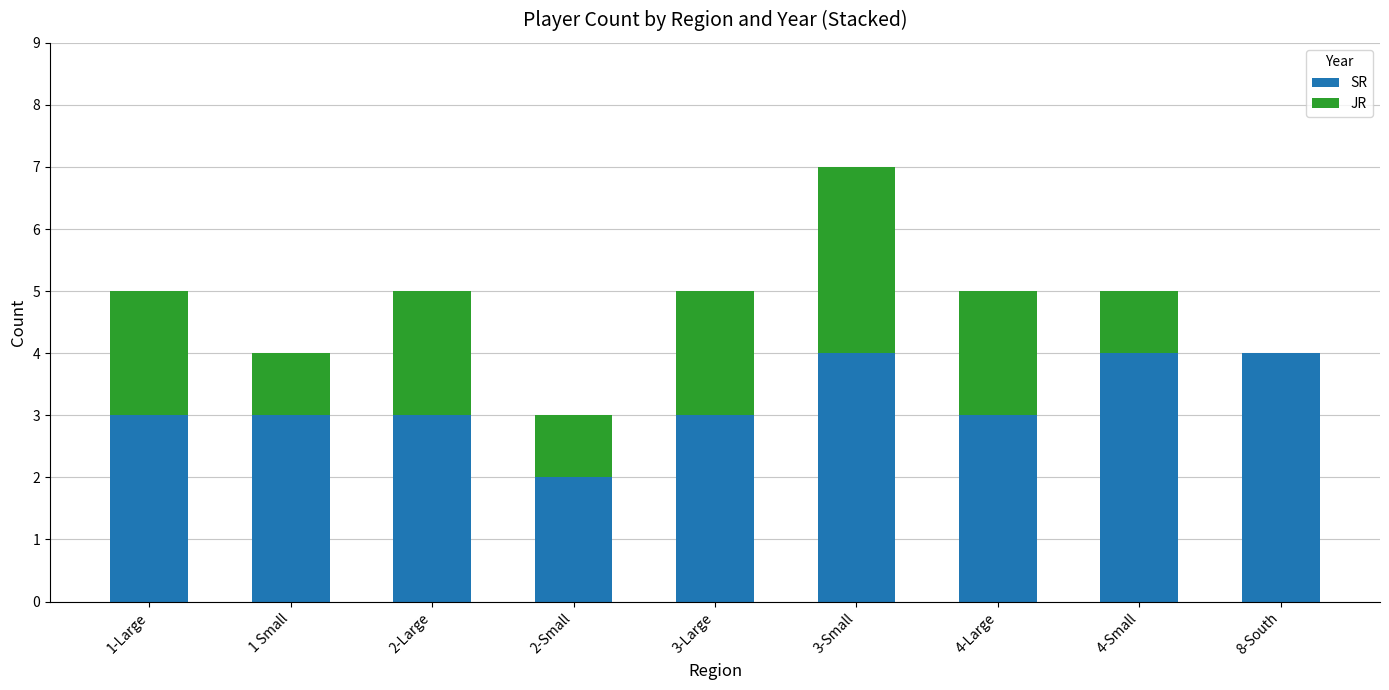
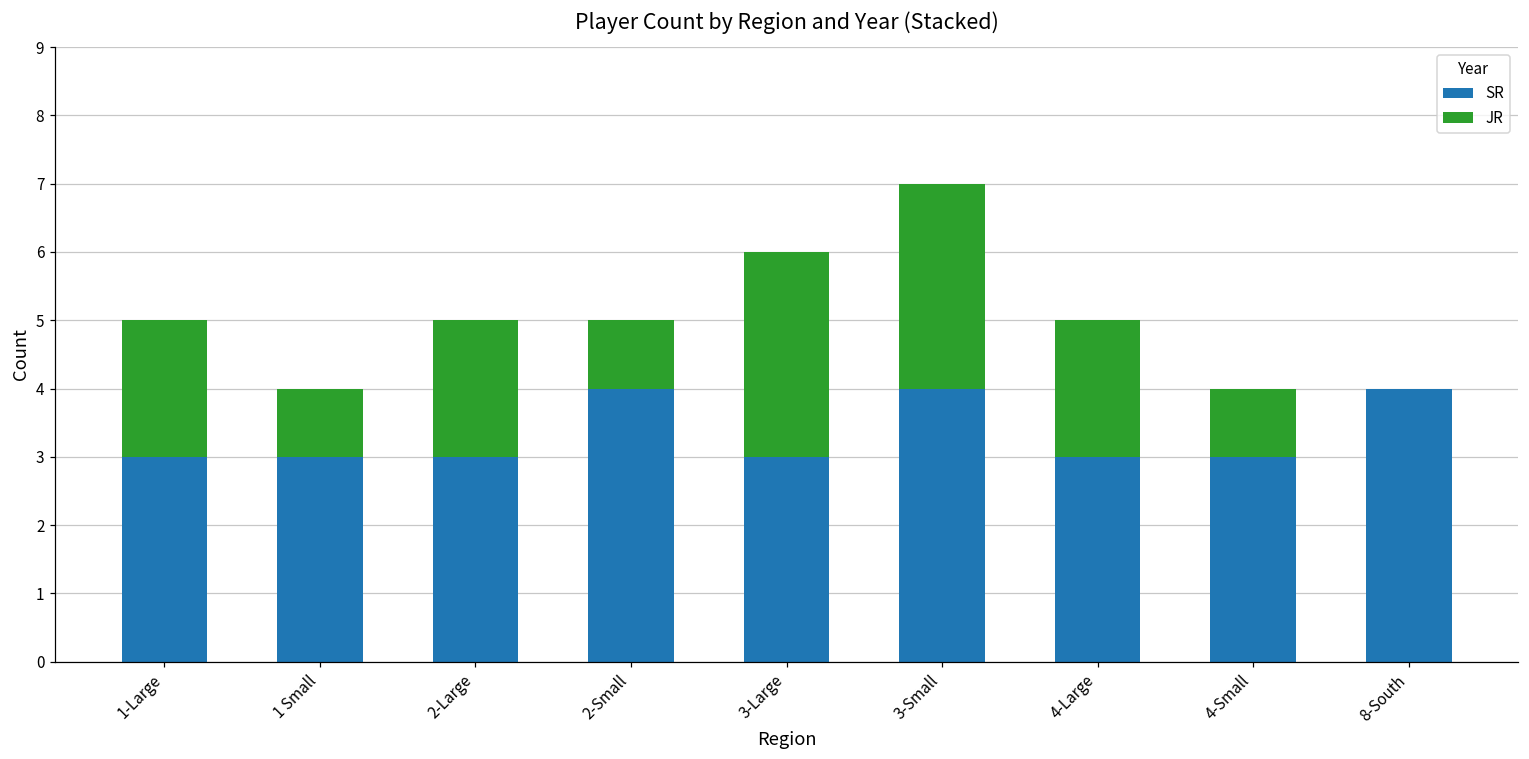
  {
    "SR": {
      "1-Large": 3,
      "1 Small": 3,
      "2-Large": 3,
-     "2-Small": 2,
+     "2-Small": 4,
      "3-Large": 3,
      "3-Small": 4,
      "4-Large": 3,
-     "4-Small": 4,
+     "4-Small": 3,
      "8-South": 4
    },
    "JR": {
      "1-Large": 2,
      "1 Small": 1,
      "2-Large": 2,
      "2-Small": 1,
-     "3-Large": 2,
+     "3-Large": 3,
      "3-Small": 3,
      "4-Large": 2,
      "4-Small": 1,
      "8-South": 0
    }
  }
